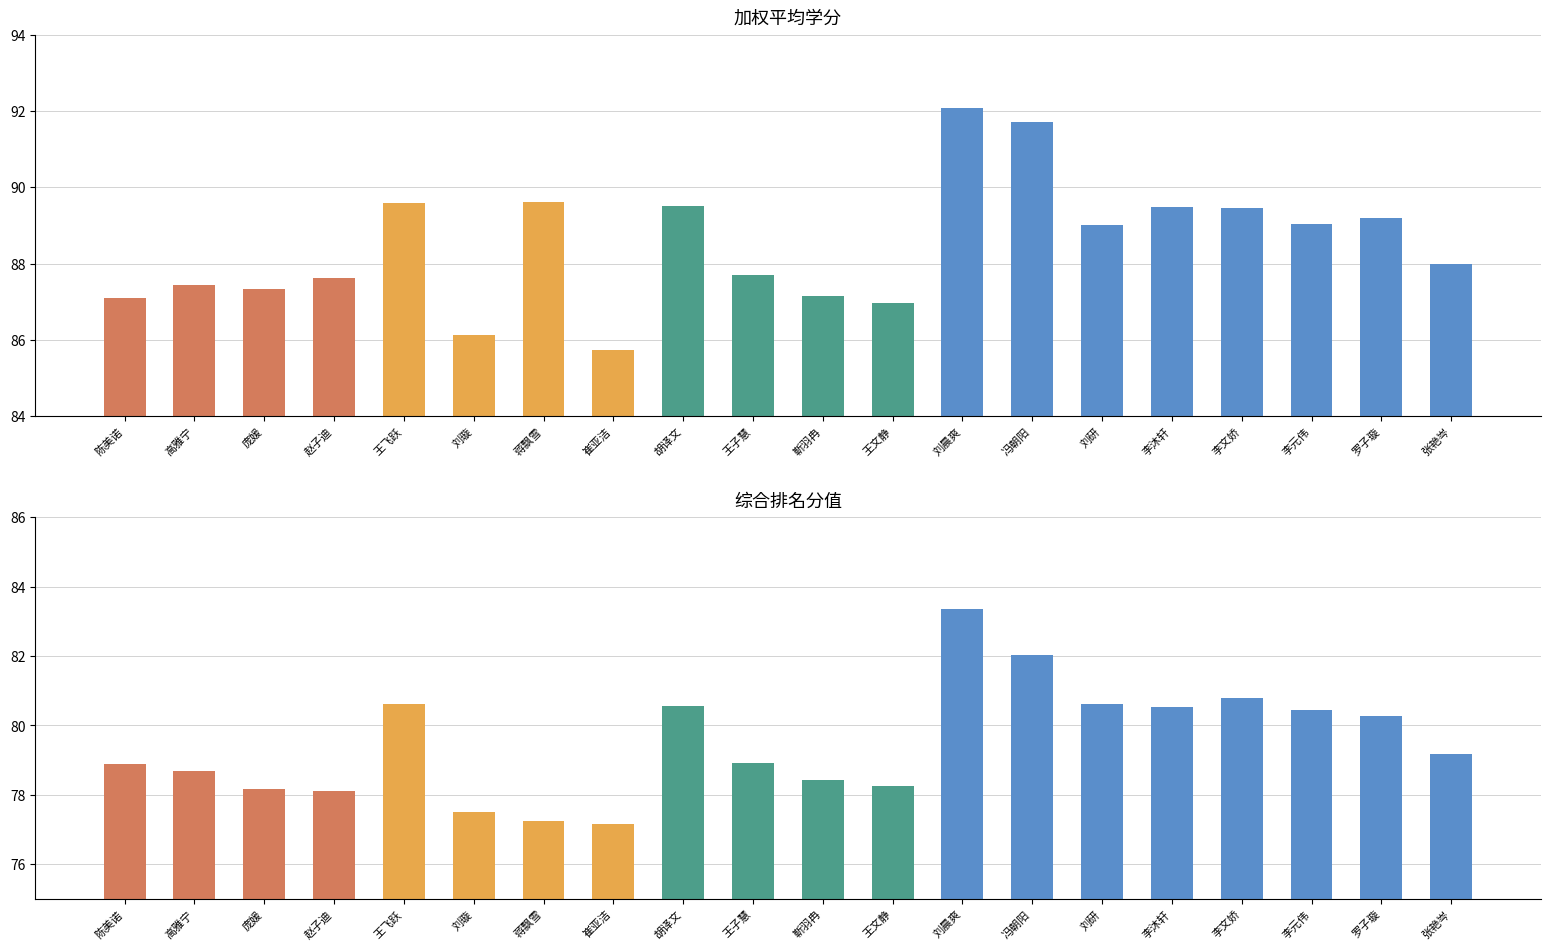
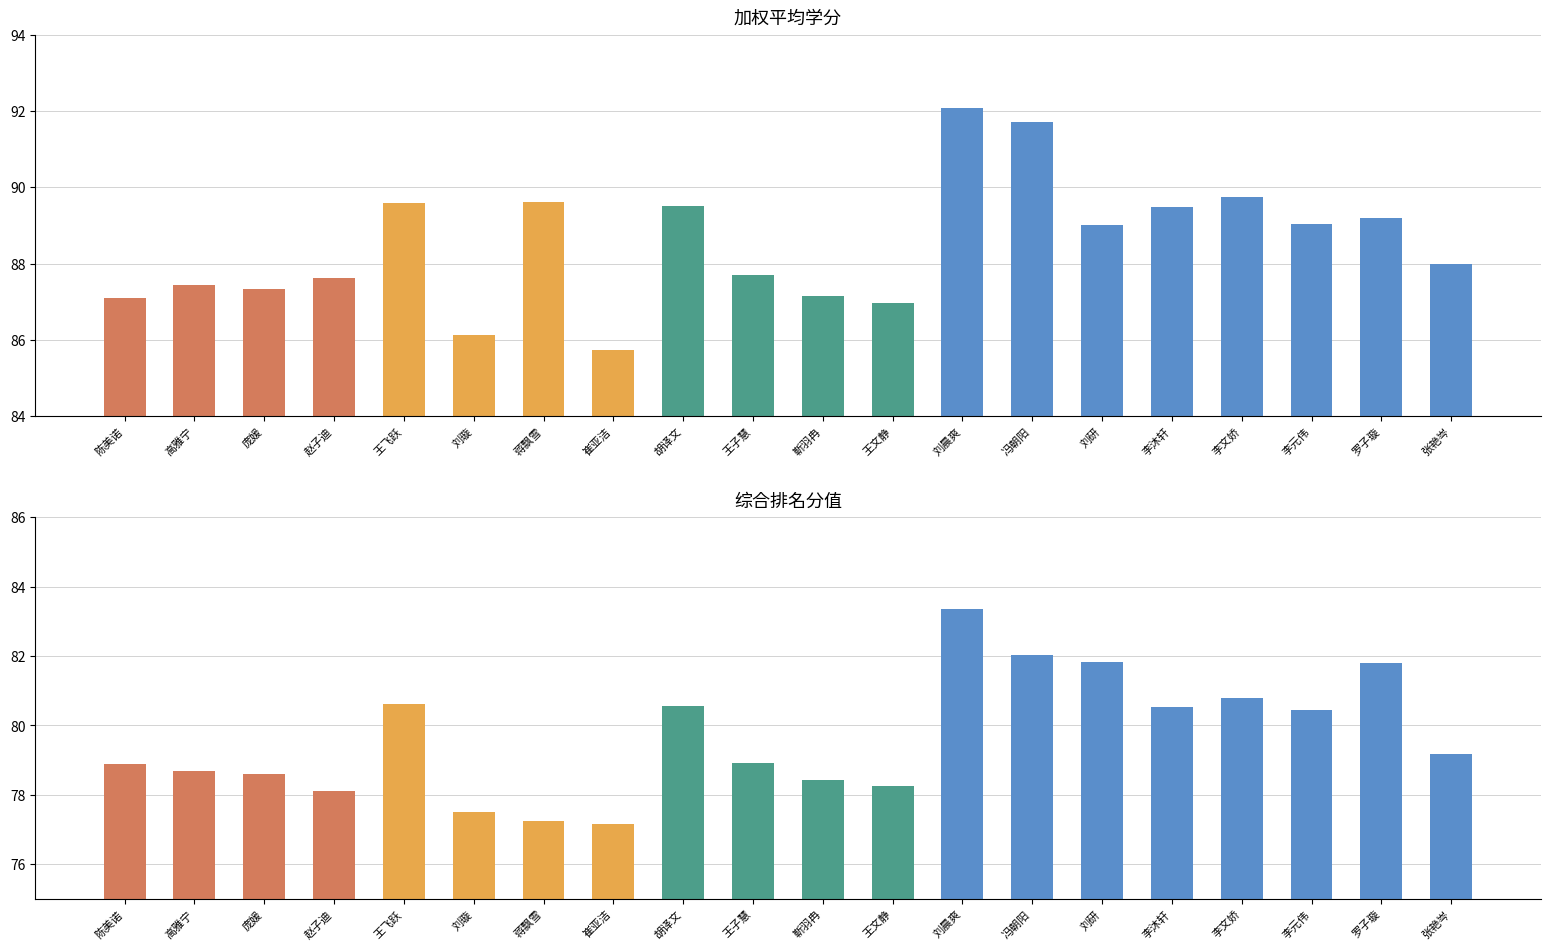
  {
    "加权平均学分": {
      "陈美诺": 87.1,
      "高雅宁": 87.4,
      "庞媛": 87.3,
      "赵子迪": 87.6,
      "王飞跃": 89.6,
      "刘璇": 86.1,
      "蒋飘雪": 89.6,
      "崔亚洁": 85.7,
      "胡译文": 89.5,
      "王子慧": 87.7,
      "靳羽冉": 87.2,
      "王文静": 87.0,
      "刘晨爽": 92.1,
      "冯朝阳": 91.7,
      "刘研": 89.0,
      "李沐轩": 89.5,
-     "李文娇": 89.5,
+     "李文娇": 89.8,
      "李元伟": 89.0,
      "罗子璇": 89.2,
      "张艳岑": 88.0
    },
    "综合排名分值": {
      "陈美诺": 78.9,
      "高雅宁": 78.7,
-     "庞媛": 78.2,
+     "庞媛": 78.6,
      "赵子迪": 78.1,
      "王飞跃": 80.6,
      "刘璇": 77.5,
      "蒋飘雪": 77.3,
      "崔亚洁": 77.2,
      "胡译文": 80.6,
      "王子慧": 78.9,
      "靳羽冉": 78.4,
      "王文静": 78.3,
      "刘晨爽": 83.4,
      "冯朝阳": 82.0,
-     "刘研": 80.6,
+     "刘研": 81.8,
      "李沐轩": 80.5,
      "李文娇": 80.8,
      "李元伟": 80.4,
-     "罗子璇": 80.3,
+     "罗子璇": 81.8,
      "张艳岑": 79.2
    }
  }
